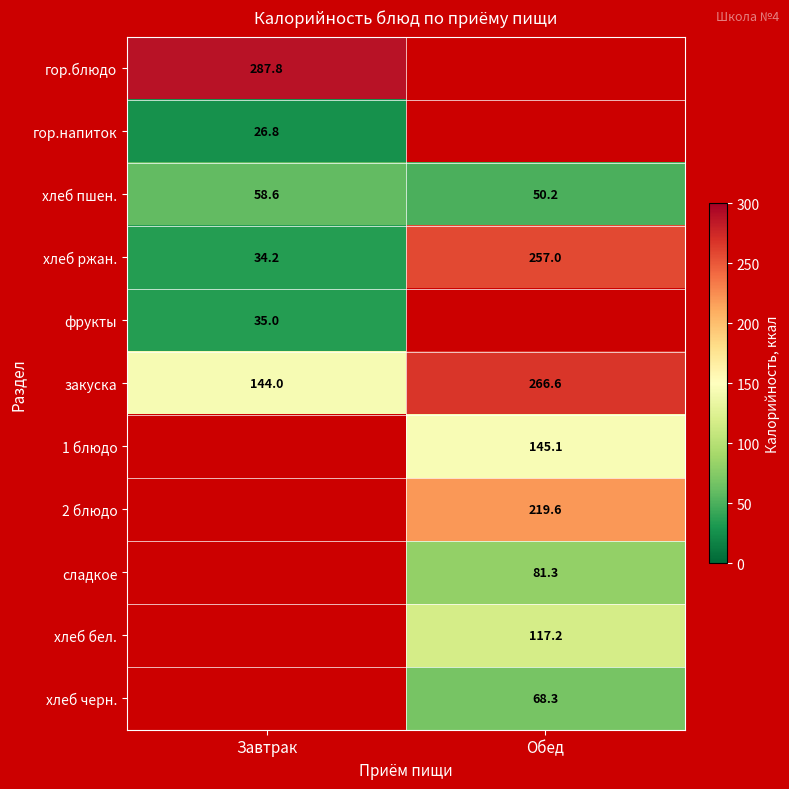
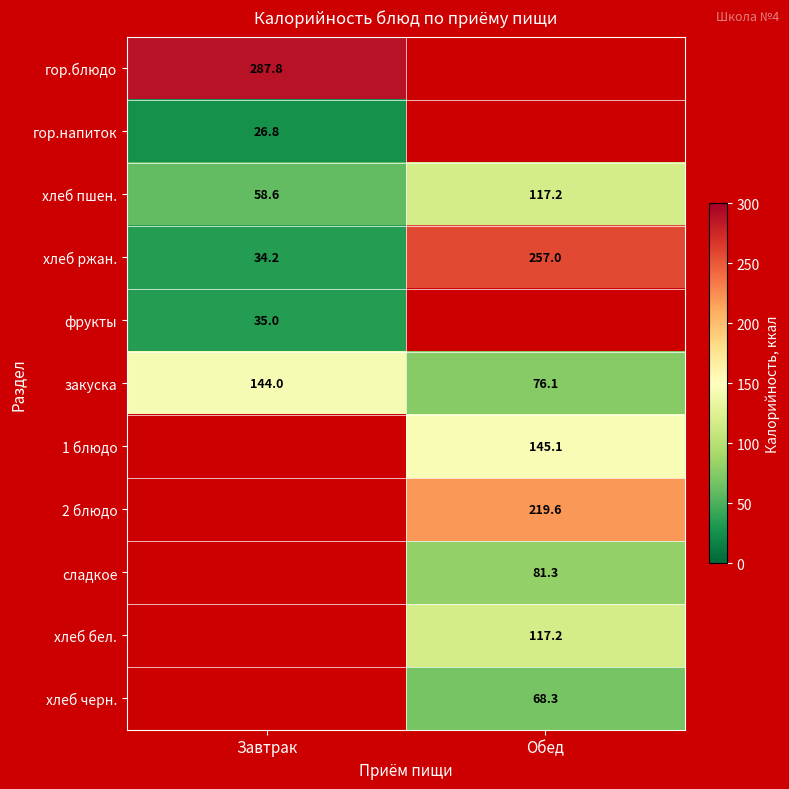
  {
    "гор.блюдо": {
      "Завтрак": 287.8
    },
    "гор.напиток": {
      "Завтрак": 26.8
    },
    "хлеб пшен.": {
      "Завтрак": 58.6,
-     "Обед": 50.2
+     "Обед": 117.2
    },
    "хлеб ржан.": {
      "Завтрак": 34.2,
      "Обед": 257.0
    },
    "фрукты": {
      "Завтрак": 35.0
    },
    "закуска": {
      "Завтрак": 144.0,
-     "Обед": 266.6
+     "Обед": 76.1
    },
    "1 блюдо": {
      "Обед": 145.1
    },
    "2 блюдо": {
      "Обед": 219.6
    },
    "сладкое": {
      "Обед": 81.3
    },
    "хлеб бел.": {
      "Обед": 117.2
    },
    "хлеб черн.": {
      "Обед": 68.3
    }
  }
